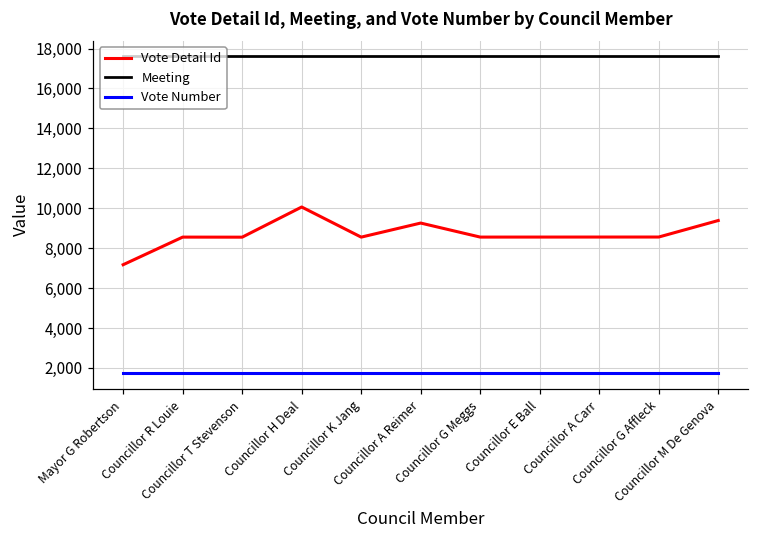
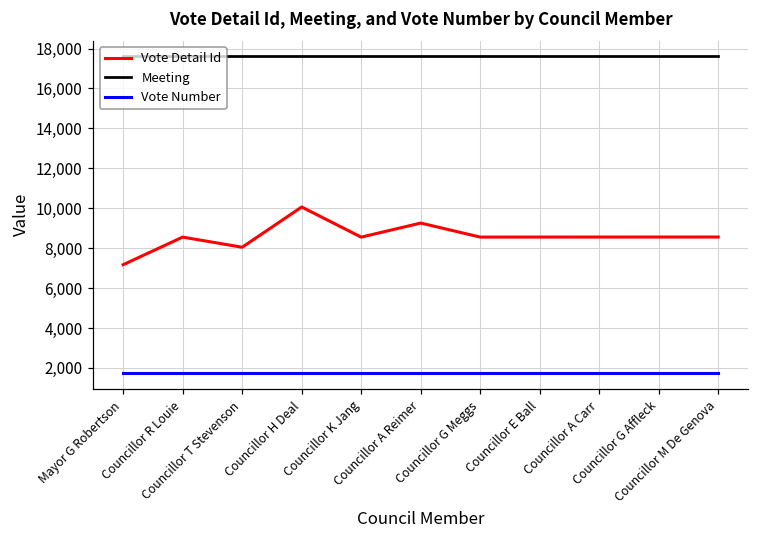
  {
    "Vote Detail Id": {
      "Mayor G Robertson": "7,200",
      "Councillor R Louie": "8,600",
-     "Councillor T Stevenson": "8,600",
+     "Councillor T Stevenson": "8,000",
      "Councillor H Deal": "10,100",
      "Councillor K Jang": "8,600",
      "Councillor A Reimer": "9,300",
      "Councillor G Meggs": "8,600",
      "Councillor E Ball": "8,600",
      "Councillor A Carr": "8,600",
      "Councillor G Affleck": "8,600",
-     "Councillor M De Genova": "9,400"
+     "Councillor M De Genova": "8,600"
    },
    "Meeting": {
      "Councillor T Stevenson": "17,600",
      "Councillor H Deal": "17,600",
      "Councillor K Jang": "17,600",
      "Councillor A Reimer": "17,600",
      "Councillor G Meggs": "17,600",
      "Councillor E Ball": "17,600",
      "Councillor A Carr": "17,600",
      "Councillor G Affleck": "17,600",
      "Councillor M De Genova": "17,600"
    },
    "Vote Number": {
      "Mayor G Robertson": "1,700",
      "Councillor R Louie": "1,700",
      "Councillor T Stevenson": "1,700",
      "Councillor H Deal": "1,700",
      "Councillor K Jang": "1,700",
      "Councillor A Reimer": "1,700",
      "Councillor G Meggs": "1,700",
      "Councillor E Ball": "1,700",
      "Councillor A Carr": "1,700",
      "Councillor G Affleck": "1,700",
      "Councillor M De Genova": "1,700"
    }
  }
